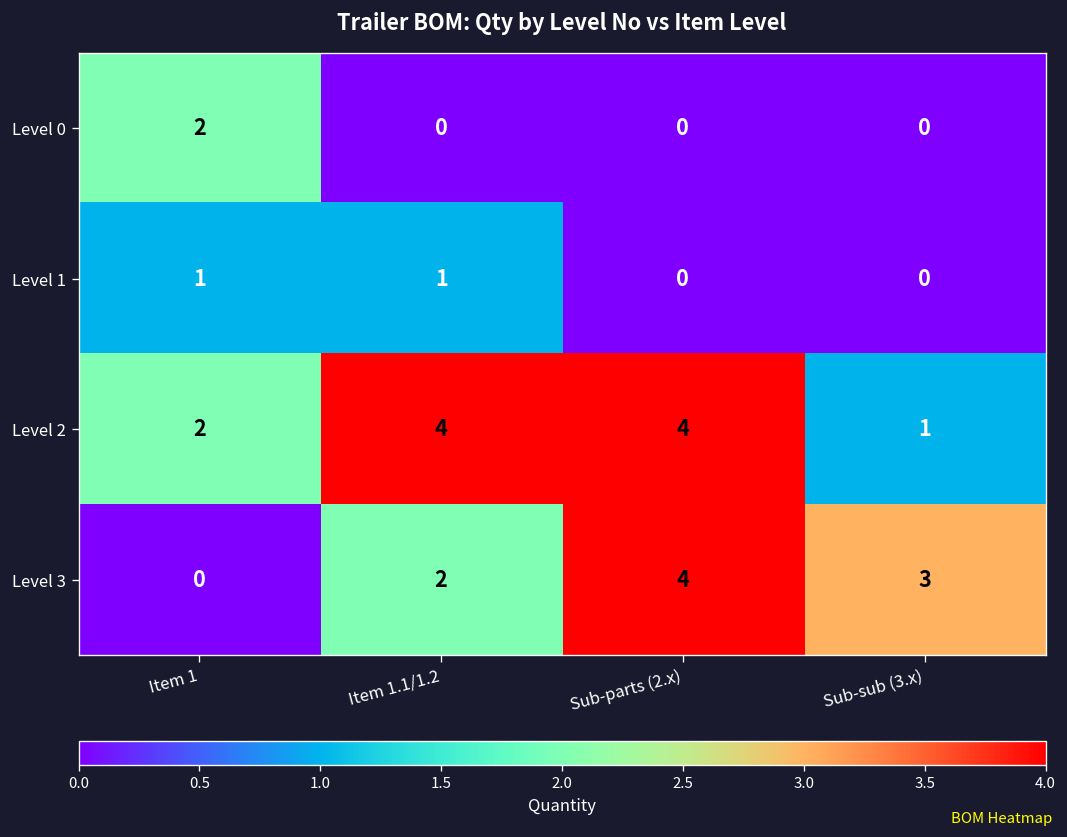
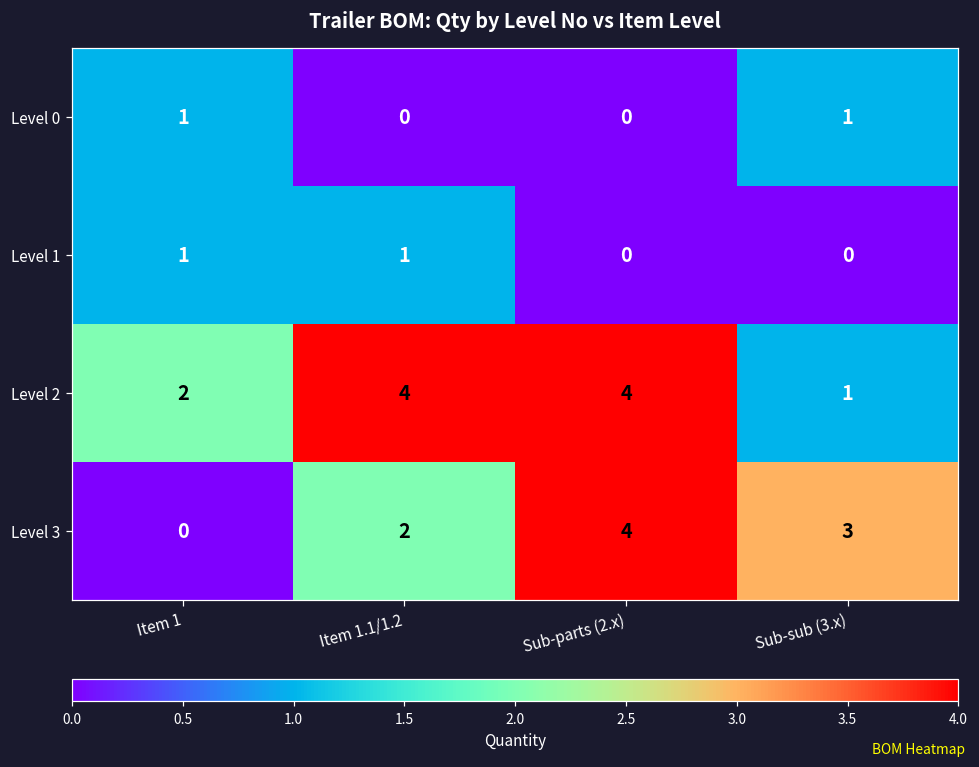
  {
    "Level 0": {
-     "Item 1": 2,
+     "Item 1": 1,
      "Item 1.1/1.2": 0,
      "Sub-parts (2.x)": 0,
-     "Sub-sub (3.x)": 0
+     "Sub-sub (3.x)": 1
    },
    "Level 1": {
      "Item 1": 1,
      "Item 1.1/1.2": 1,
      "Sub-parts (2.x)": 0,
      "Sub-sub (3.x)": 0
    },
    "Level 2": {
      "Item 1": 2,
      "Item 1.1/1.2": 4,
      "Sub-parts (2.x)": 4,
      "Sub-sub (3.x)": 1
    },
    "Level 3": {
      "Item 1": 0,
      "Item 1.1/1.2": 2,
      "Sub-parts (2.x)": 4,
      "Sub-sub (3.x)": 3
    }
  }
